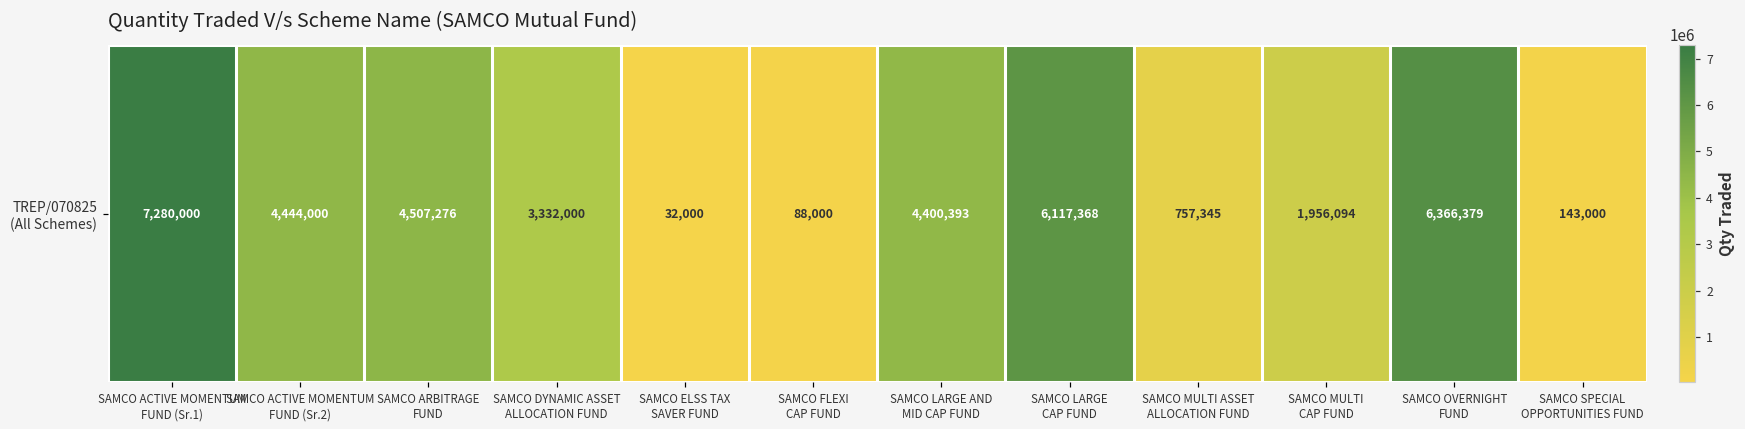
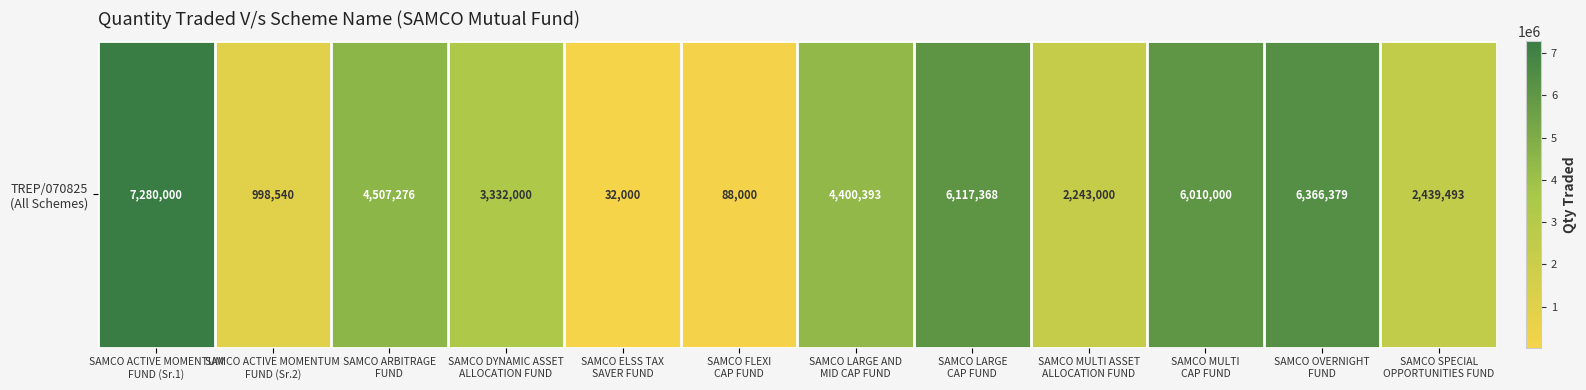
  {
    "TREP/070825 (All Schemes)": {
      "SAMCO ACTIVE MOMENTUM FUND (Sr.1)": "7,280,000",
-     "SAMCO ACTIVE MOMENTUM FUND (Sr.2)": "4,444,000",
+     "SAMCO ACTIVE MOMENTUM FUND (Sr.2)": "998,540",
      "SAMCO ARBITRAGE FUND": "4,507,276",
      "SAMCO DYNAMIC ASSET ALLOCATION FUND": "3,332,000",
      "SAMCO ELSS TAX SAVER FUND": "32,000",
      "SAMCO FLEXI CAP FUND": "88,000",
      "SAMCO LARGE AND MID CAP FUND": "4,400,393",
      "SAMCO LARGE CAP FUND": "6,117,368",
-     "SAMCO MULTI ASSET ALLOCATION FUND": "757,345",
-     "SAMCO MULTI CAP FUND": "1,956,094",
+     "SAMCO MULTI ASSET ALLOCATION FUND": "2,243,000",
+     "SAMCO MULTI CAP FUND": "6,010,000",
      "SAMCO OVERNIGHT FUND": "6,366,379",
-     "SAMCO SPECIAL OPPORTUNITIES FUND": "143,000"
+     "SAMCO SPECIAL OPPORTUNITIES FUND": "2,439,493"
    }
  }
